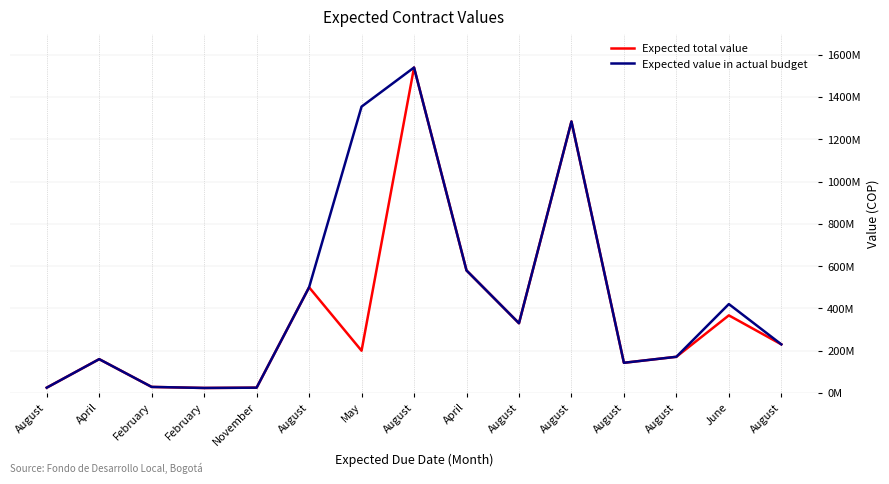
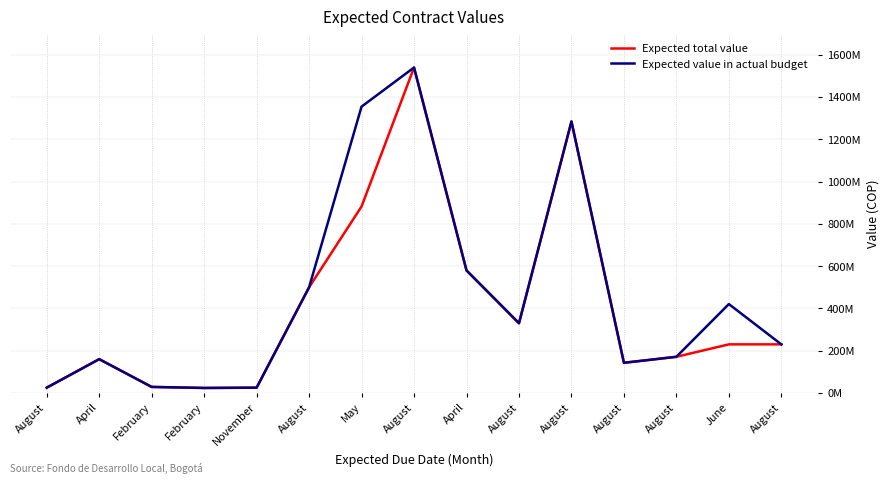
  {
    "Expected total value": {
-     "May": 200000000,
-     "June": 370000000
+     "May": 880000000,
+     "June": 230000000
    },
    "Expected value in actual budget": {
      "May": 1360000000,
      "June": 420000000
    }
  }
